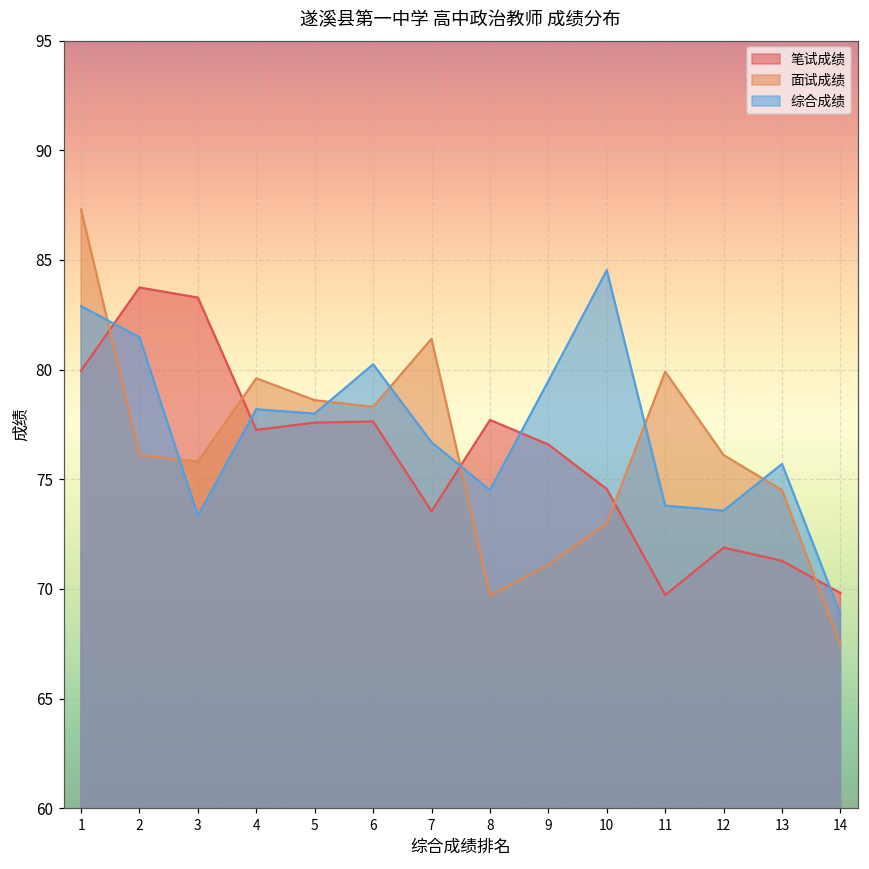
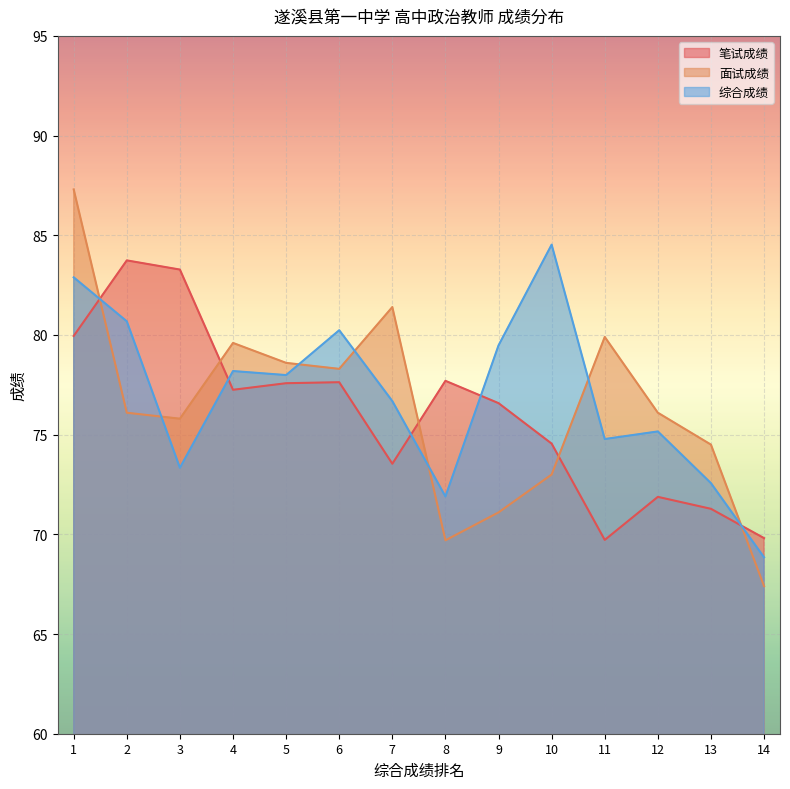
  {
    "综合成绩": {
      "1": 82.9,
-     "2": 81.5,
+     "2": 80.7,
      "3": 73.3,
      "4": 78.2,
      "5": 78.0,
      "6": 80.2,
      "7": 76.7,
-     "8": 74.5,
+     "8": 71.9,
      "9": 79.5,
      "10": 84.5,
-     "11": 73.8,
-     "12": 73.6,
-     "13": 75.7,
+     "11": 74.8,
+     "12": 75.2,
+     "13": 72.6,
      "14": 68.8
    }
  }
